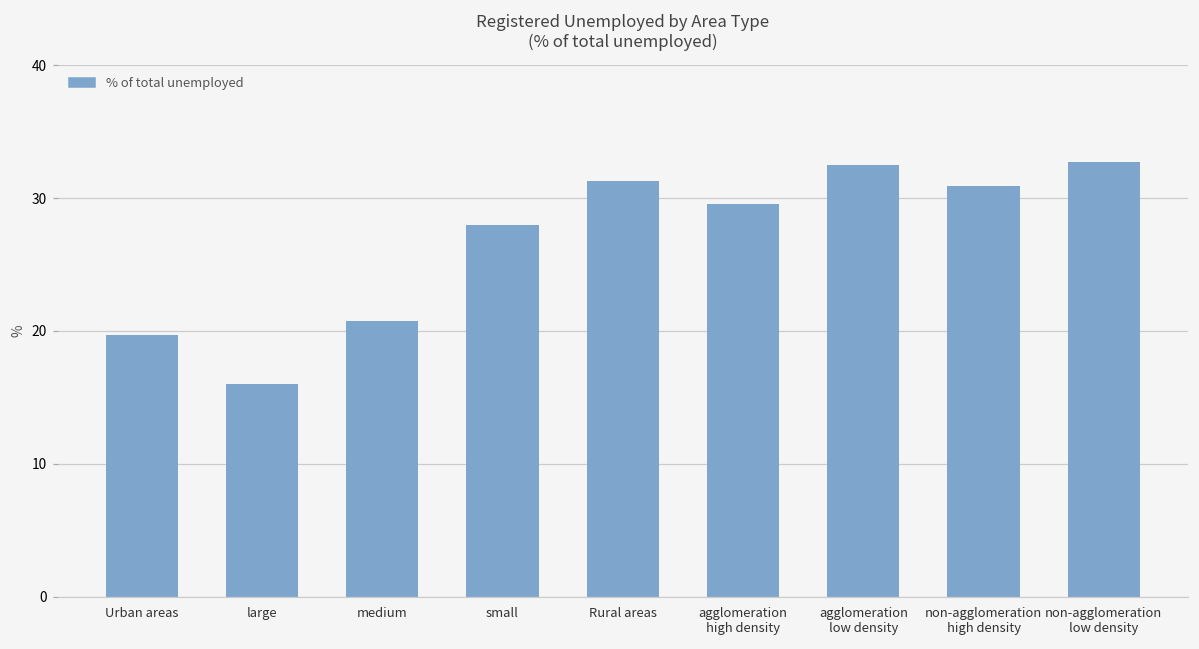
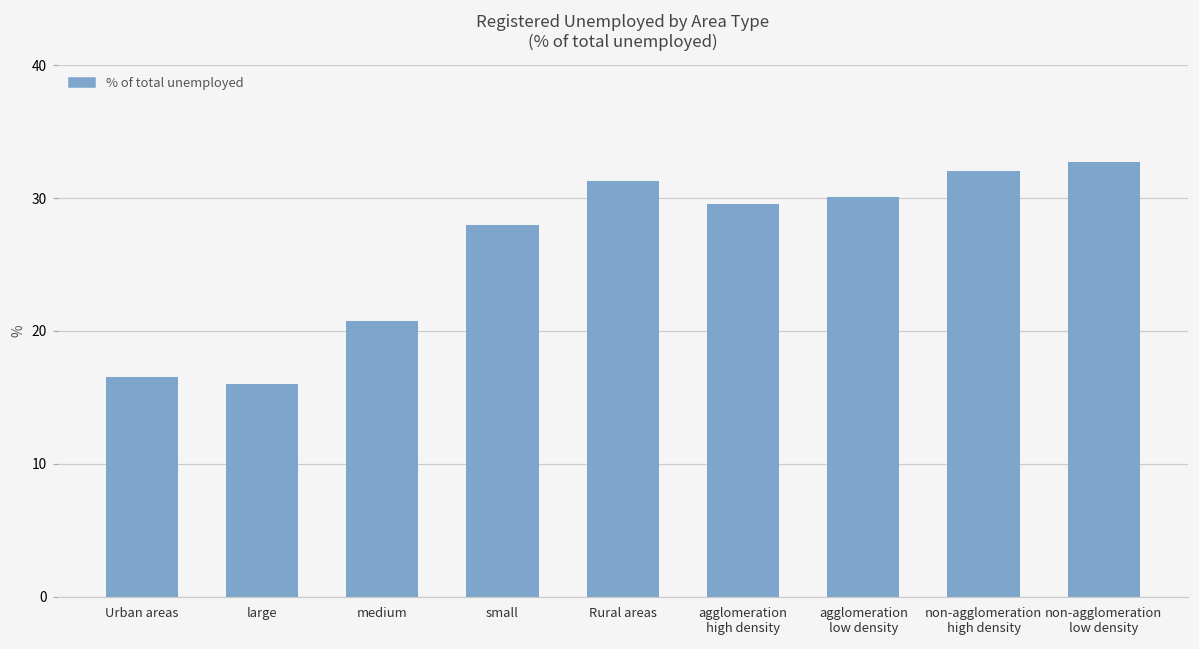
  {
-   "Urban areas": 19.7,
+   "Urban areas": 16.6,
    "large": 16.0,
    "medium": 20.8,
    "small": 28.0,
    "Rural areas": 31.3,
    "agglomeration high density": 29.5,
-   "agglomeration low density": 32.5,
-   "non-agglomeration high density": 31.0,
+   "agglomeration low density": 30.1,
+   "non-agglomeration high density": 32.0,
    "non-agglomeration low density": 32.7
  }
